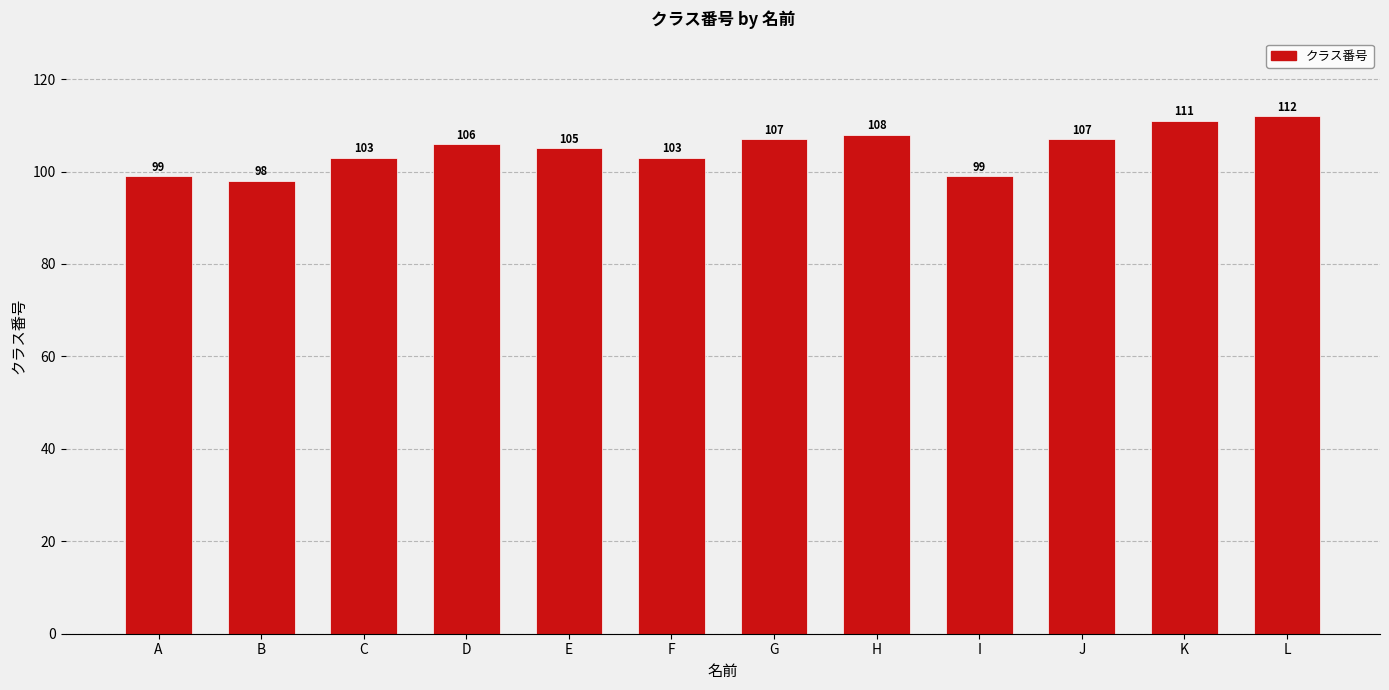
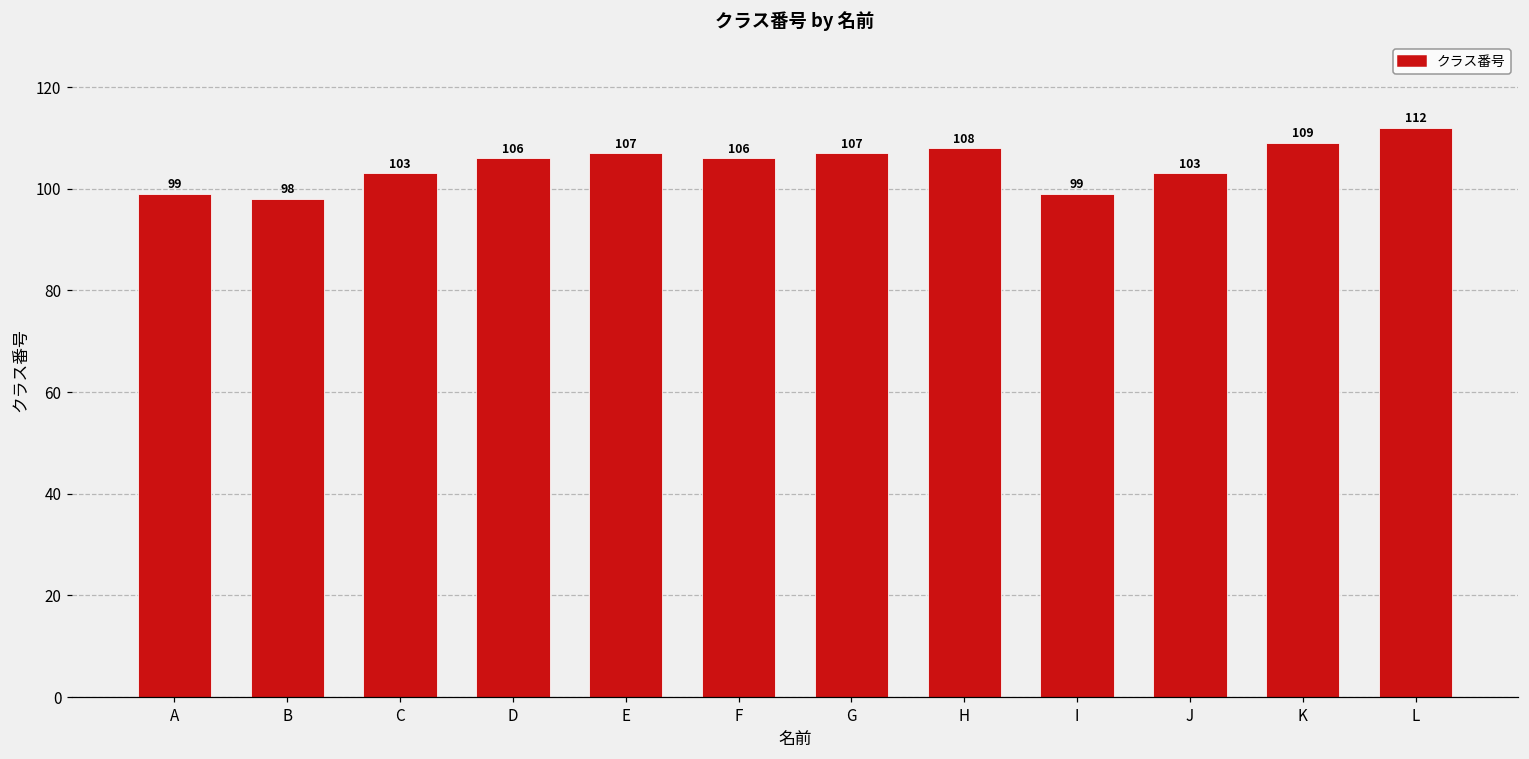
  {
    "A": 99,
    "B": 98,
    "C": 103,
    "D": 106,
-   "E": 105,
-   "F": 103,
+   "E": 107,
+   "F": 106,
    "G": 107,
    "H": 108,
    "I": 99,
-   "J": 107,
-   "K": 111,
+   "J": 103,
+   "K": 109,
    "L": 112
  }
